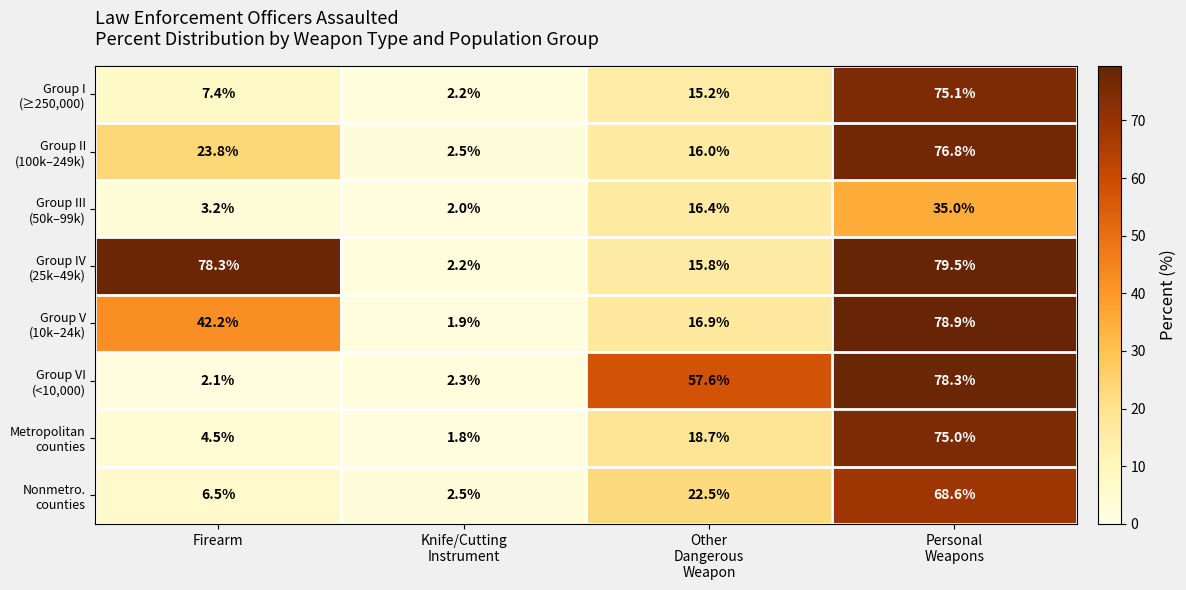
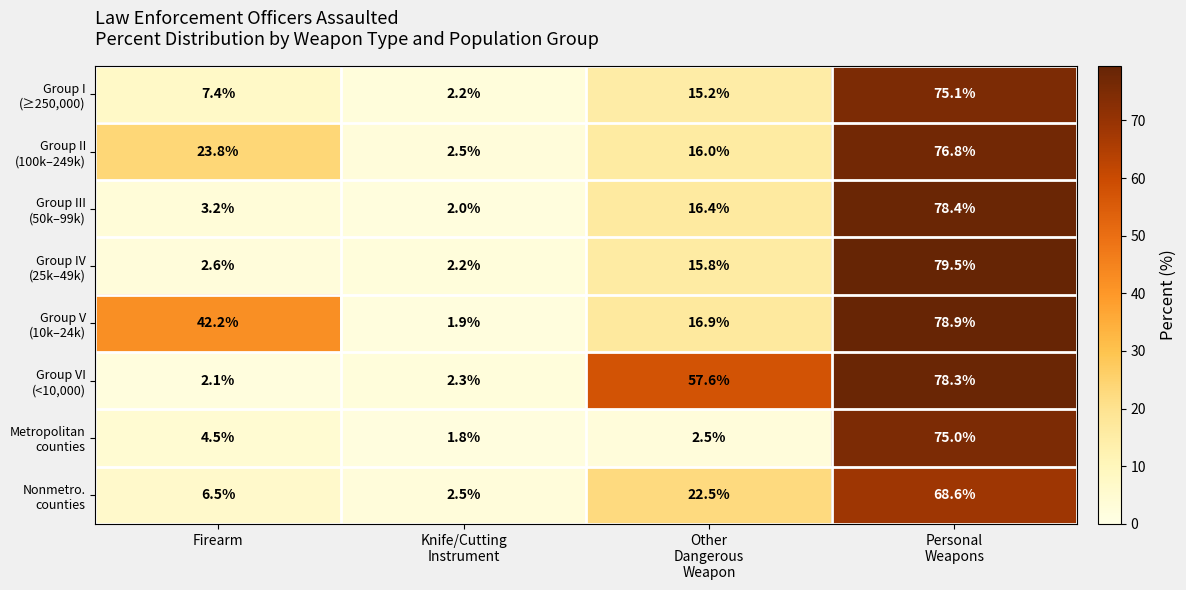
  {
    "Group I (≥250,000)": {
      "Firearm": "7.4%",
      "Knife/Cutting Instrument": "2.2%",
      "Other Dangerous Weapon": "15.2%",
      "Personal Weapons": "75.1%"
    },
    "Group II (100k–249k)": {
      "Firearm": "23.8%",
      "Knife/Cutting Instrument": "2.5%",
      "Other Dangerous Weapon": "16.0%",
      "Personal Weapons": "76.8%"
    },
    "Group III (50k–99k)": {
      "Firearm": "3.2%",
      "Knife/Cutting Instrument": "2.0%",
      "Other Dangerous Weapon": "16.4%",
-     "Personal Weapons": "35.0%"
+     "Personal Weapons": "78.4%"
    },
    "Group IV (25k–49k)": {
-     "Firearm": "78.3%",
+     "Firearm": "2.6%",
      "Knife/Cutting Instrument": "2.2%",
      "Other Dangerous Weapon": "15.8%",
      "Personal Weapons": "79.5%"
    },
    "Group V (10k–24k)": {
      "Firearm": "42.2%",
      "Knife/Cutting Instrument": "1.9%",
      "Other Dangerous Weapon": "16.9%",
      "Personal Weapons": "78.9%"
    },
    "Group VI (<10,000)": {
      "Firearm": "2.1%",
      "Knife/Cutting Instrument": "2.3%",
      "Other Dangerous Weapon": "57.6%",
      "Personal Weapons": "78.3%"
    },
    "Metropolitan counties": {
      "Firearm": "4.5%",
      "Knife/Cutting Instrument": "1.8%",
-     "Other Dangerous Weapon": "18.7%",
+     "Other Dangerous Weapon": "2.5%",
      "Personal Weapons": "75.0%"
    },
    "Nonmetro. counties": {
      "Firearm": "6.5%",
      "Knife/Cutting Instrument": "2.5%",
      "Other Dangerous Weapon": "22.5%",
      "Personal Weapons": "68.6%"
    }
  }
